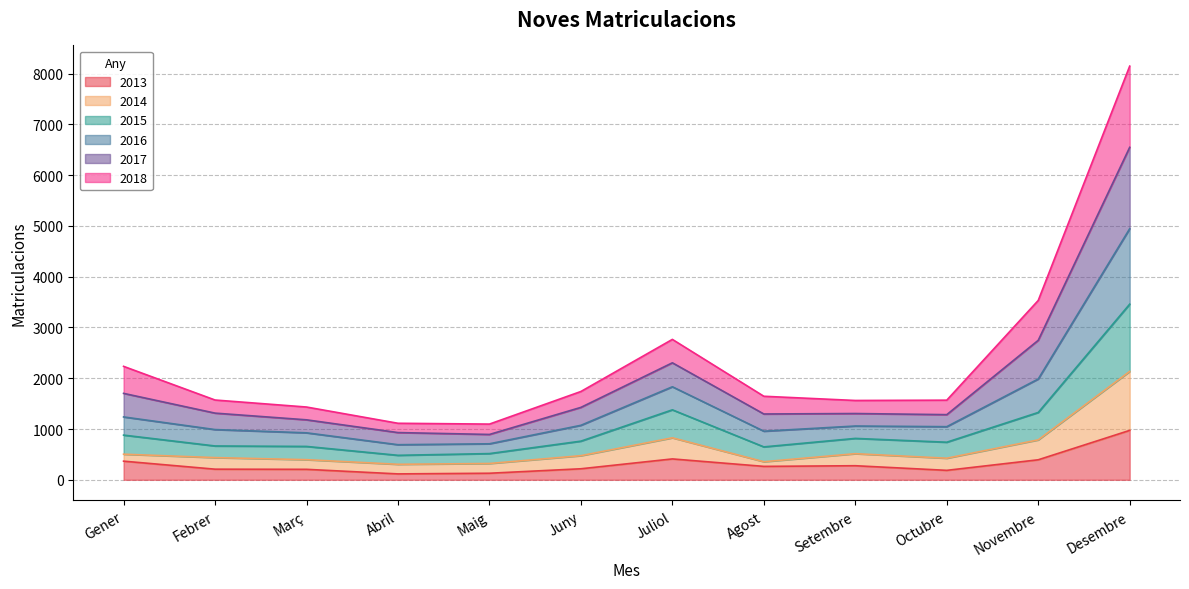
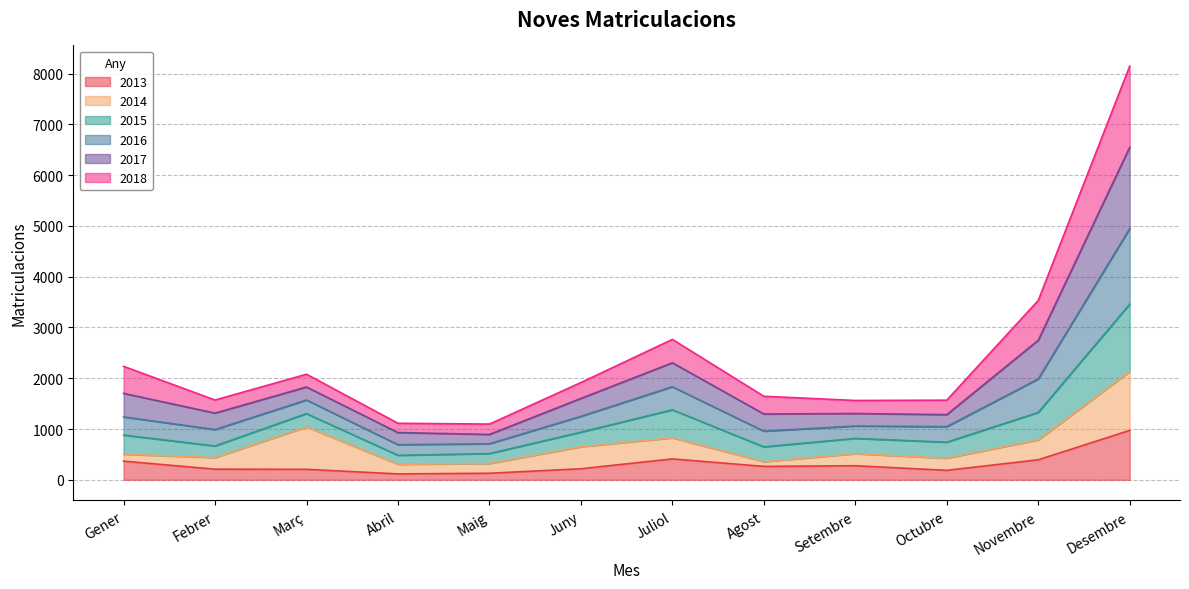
  {
    "2014": {
      "Gener": 100,
      "Febrer": 200,
-     "Març": 200,
+     "Març": 800,
      "Abril": 200,
      "Maig": 200,
-     "Juny": 300,
+     "Juny": 400,
      "Juliol": 400,
      "Agost": 100,
      "Setembre": 200,
      "Octubre": 200,
      "Novembre": 400,
      "Desembre": 1200
    }
  }
